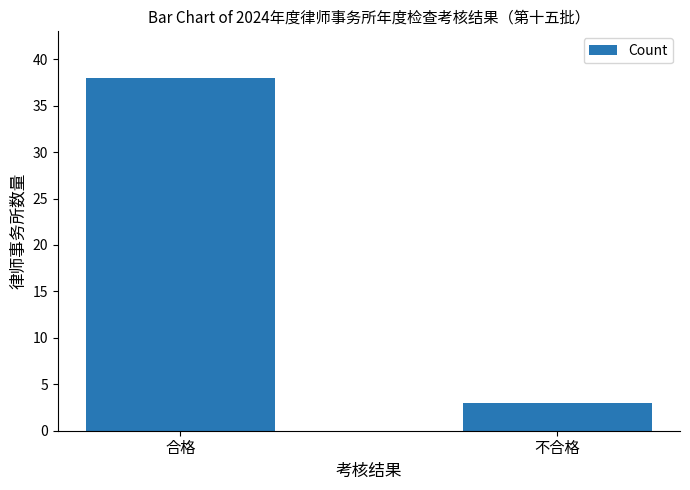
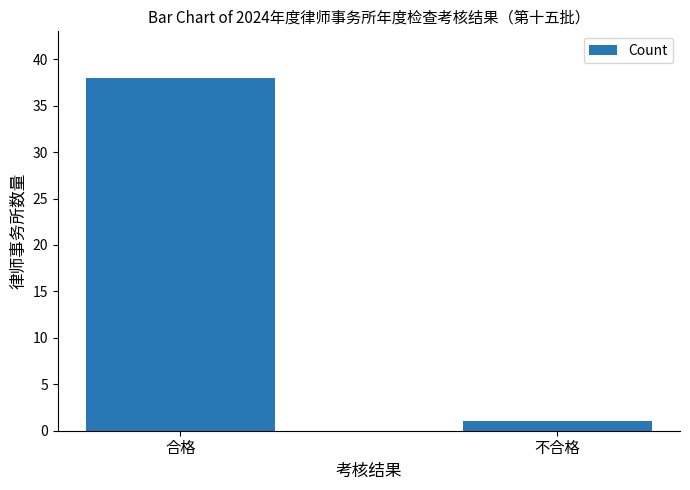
  {
    "合格": 38,
-   "不合格": 3
+   "不合格": 1
  }
